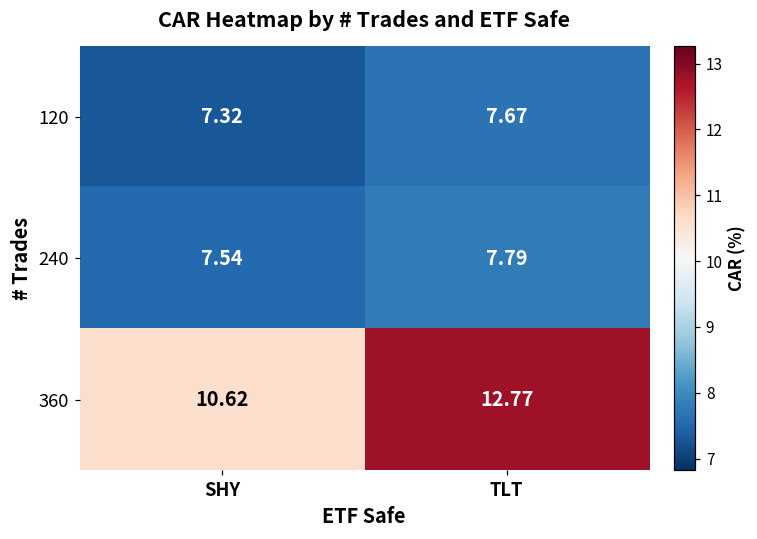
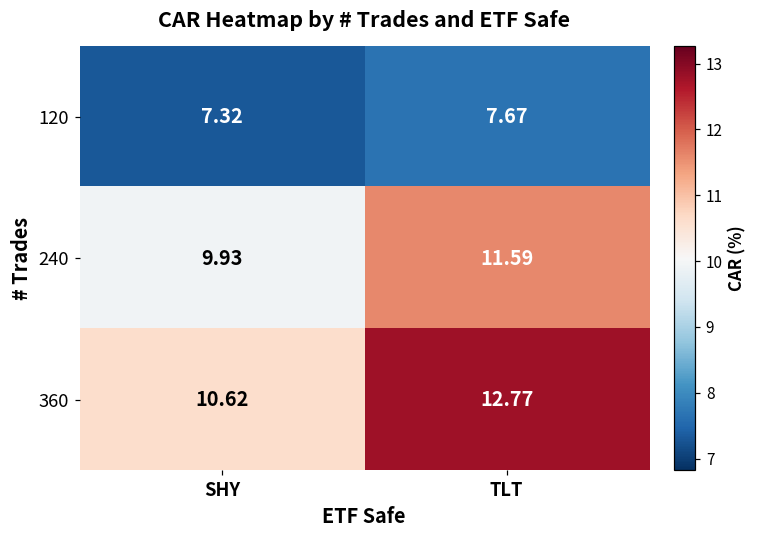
  {
    "120": {
      "SHY": 7.32,
      "TLT": 7.67
    },
    "240": {
-     "SHY": 7.54,
-     "TLT": 7.79
+     "SHY": 9.93,
+     "TLT": 11.59
    },
    "360": {
      "SHY": 10.62,
      "TLT": 12.77
    }
  }
